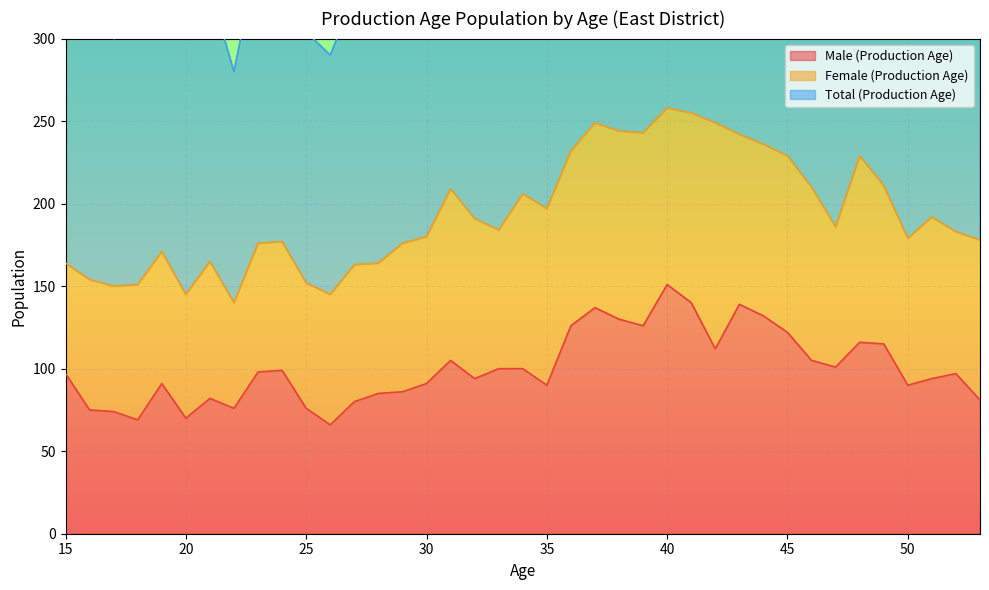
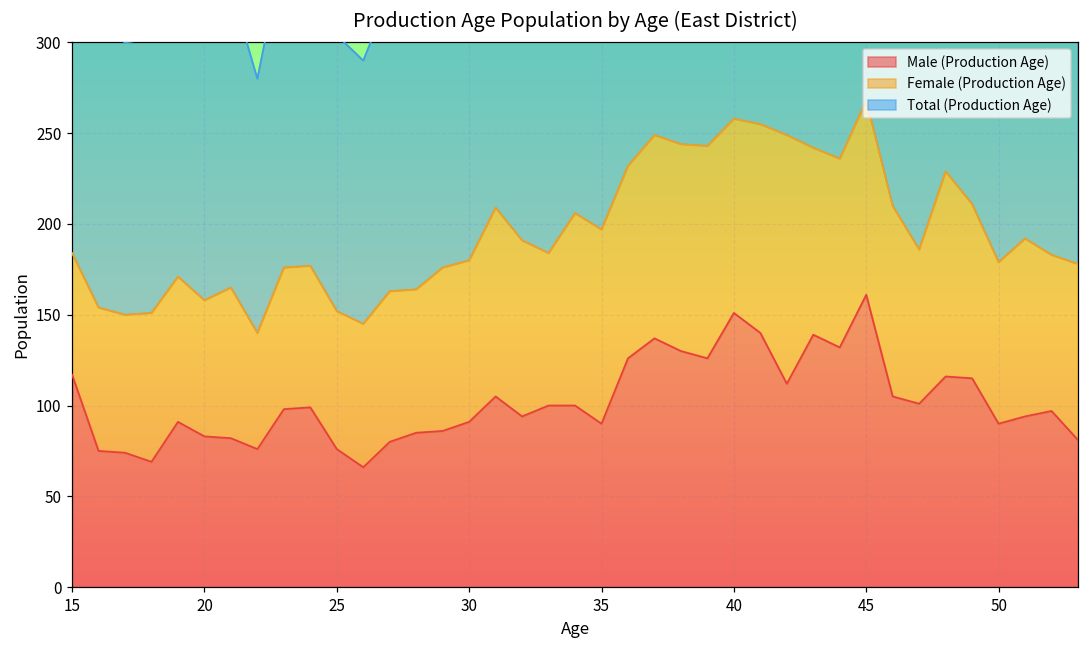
  {
    "Male (Production Age)": {
-     "15": 97,
-     "20": 70,
+     "15": 117,
+     "20": 83,
      "25": 76,
      "30": 91,
      "35": 90,
      "40": 151,
-     "45": 122,
+     "45": 161,
      "50": 90
    },
    "Female (Production Age)": {
      "15": 67,
      "20": 75,
      "25": 76,
      "30": 89,
      "35": 107,
      "40": 107,
      "50": 89
    }
  }
